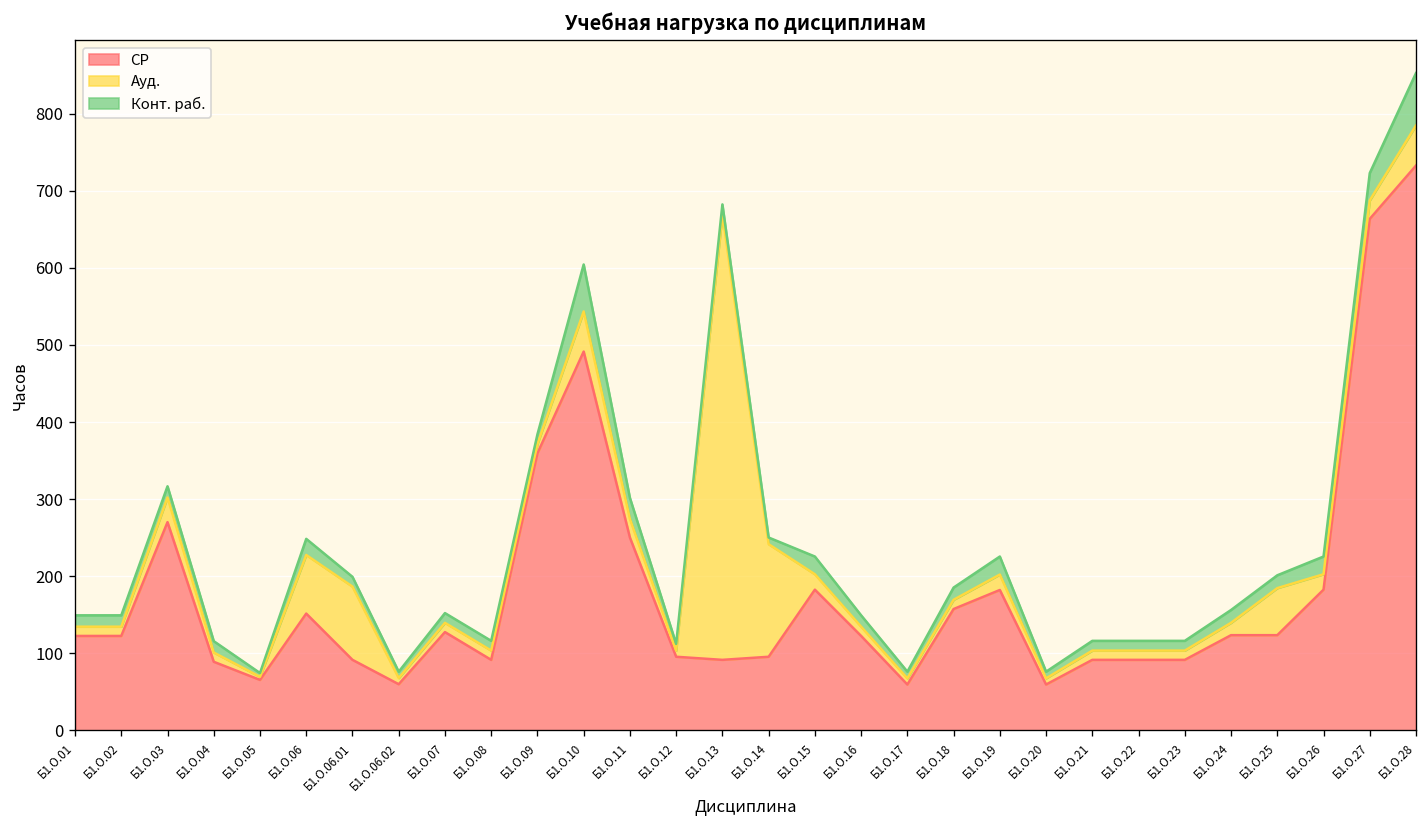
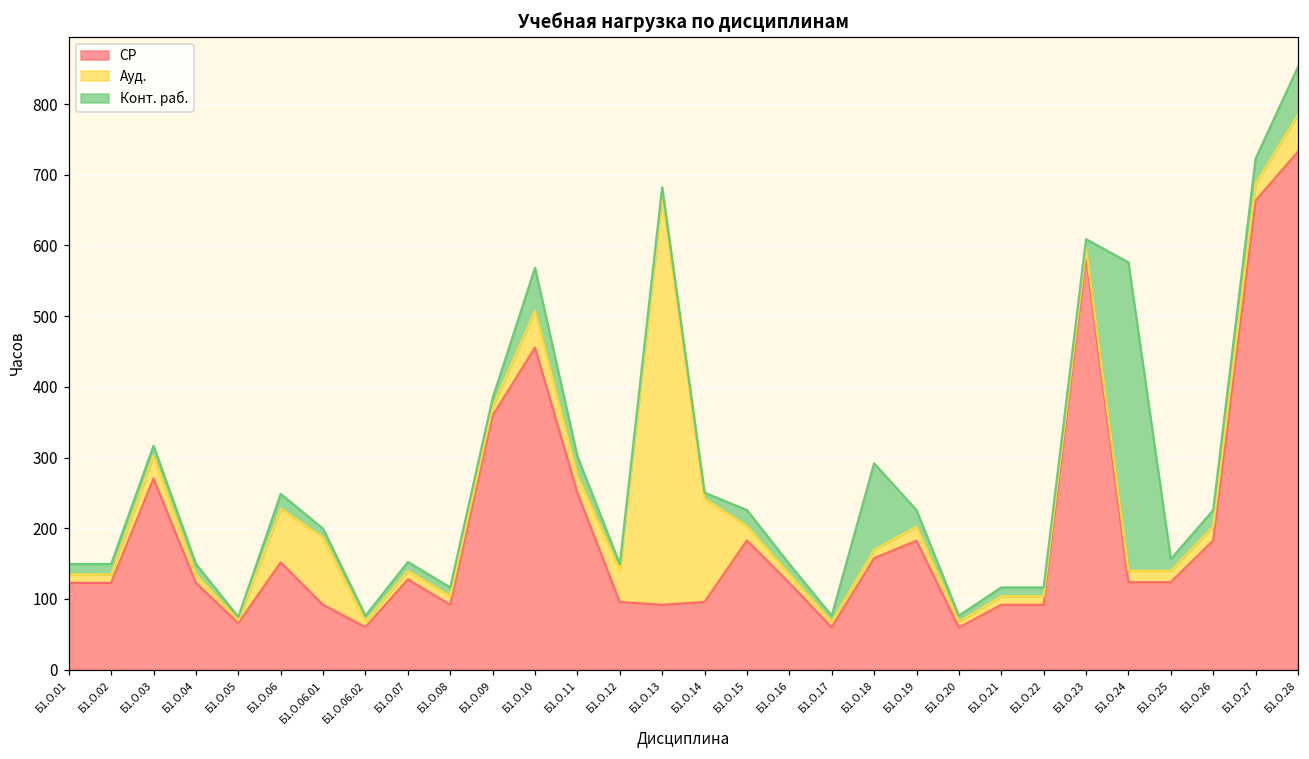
  {
    "СР": {
      "Б1.О.01": 120,
      "Б1.О.02": 120,
      "Б1.О.03": 270,
-     "Б1.О.04": 90,
+     "Б1.О.04": 120,
      "Б1.О.05": 70,
      "Б1.О.06": 150,
      "Б1.О.06.01": 90,
      "Б1.О.06.02": 60,
      "Б1.О.07": 130,
      "Б1.О.08": 90,
      "Б1.О.09": 360,
-     "Б1.О.10": 490,
+     "Б1.О.10": 460,
      "Б1.О.11": 250,
      "Б1.О.12": 100,
      "Б1.О.13": 90,
      "Б1.О.14": 100,
      "Б1.О.15": 180,
      "Б1.О.16": 120,
      "Б1.О.17": 60,
      "Б1.О.18": 160,
      "Б1.О.19": 180,
      "Б1.О.20": 60,
      "Б1.О.21": 90,
      "Б1.О.22": 90,
-     "Б1.О.23": 90,
+     "Б1.О.23": 580,
      "Б1.О.24": 120,
      "Б1.О.25": 120,
      "Б1.О.26": 180,
      "Б1.О.27": 660,
      "Б1.О.28": 730
    },
    "Ауд.": {
      "Б1.О.01": 10,
      "Б1.О.02": 10,
      "Б1.О.03": 30,
      "Б1.О.04": 10,
      "Б1.О.05": 0,
      "Б1.О.06": 80,
      "Б1.О.06.01": 100,
      "Б1.О.06.02": 10,
      "Б1.О.07": 10,
      "Б1.О.08": 10,
      "Б1.О.09": 10,
      "Б1.О.10": 50,
      "Б1.О.11": 20,
-     "Б1.О.12": 10,
+     "Б1.О.12": 50,
      "Б1.О.13": 580,
      "Б1.О.14": 150,
      "Б1.О.15": 20,
      "Б1.О.16": 10,
      "Б1.О.17": 10,
      "Б1.О.18": 10,
      "Б1.О.19": 20,
      "Б1.О.20": 10,
      "Б1.О.21": 10,
      "Б1.О.22": 10,
      "Б1.О.23": 10,
      "Б1.О.24": 20,
-     "Б1.О.25": 60,
+     "Б1.О.25": 20,
      "Б1.О.26": 20,
      "Б1.О.27": 20,
      "Б1.О.28": 50
    },
    "Конт. раб.": {
      "Б1.О.01": 10,
      "Б1.О.02": 10,
      "Б1.О.03": 10,
      "Б1.О.04": 10,
      "Б1.О.05": 0,
      "Б1.О.06": 20,
      "Б1.О.06.01": 10,
      "Б1.О.06.02": 10,
      "Б1.О.07": 10,
      "Б1.О.08": 10,
      "Б1.О.09": 10,
      "Б1.О.10": 60,
      "Б1.О.11": 30,
      "Б1.О.12": 10,
      "Б1.О.13": 10,
      "Б1.О.14": 10,
      "Б1.О.15": 20,
      "Б1.О.16": 10,
      "Б1.О.17": 10,
-     "Б1.О.18": 20,
+     "Б1.О.18": 120,
      "Б1.О.19": 20,
      "Б1.О.20": 10,
      "Б1.О.21": 10,
      "Б1.О.22": 10,
      "Б1.О.23": 10,
-     "Б1.О.24": 20,
+     "Б1.О.24": 440,
      "Б1.О.25": 20,
      "Б1.О.26": 20,
      "Б1.О.27": 40,
      "Б1.О.28": 70
    }
  }
